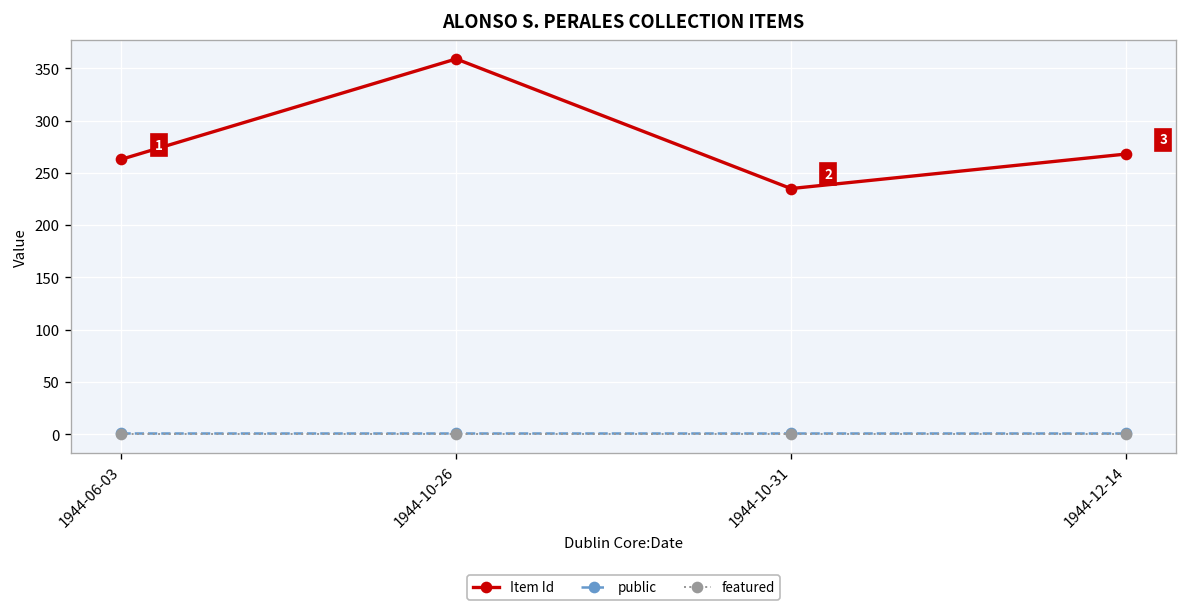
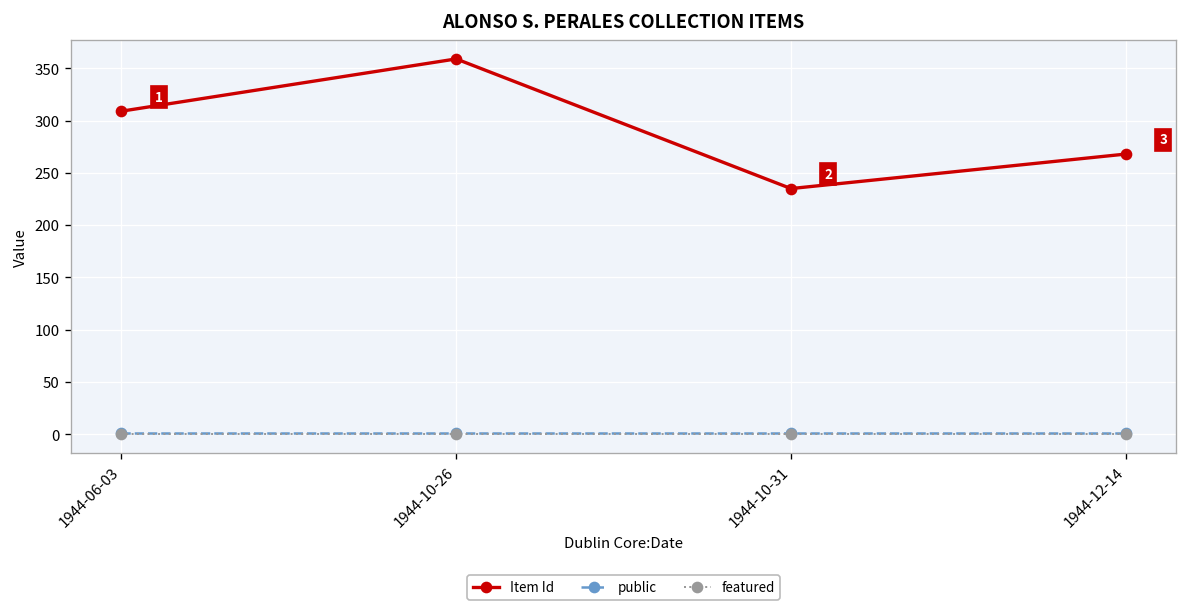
  {
    "Item Id": {
-     "1944-06-03": 260,
+     "1944-06-03": 310,
      "1944-10-26": 360,
      "1944-10-31": 240,
      "1944-12-14": 270
    }
  }
